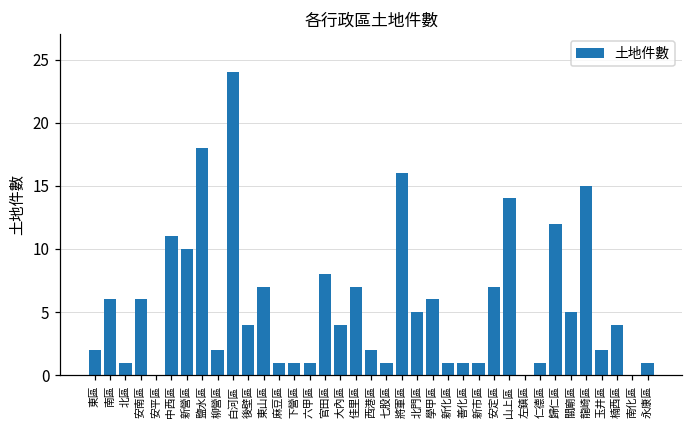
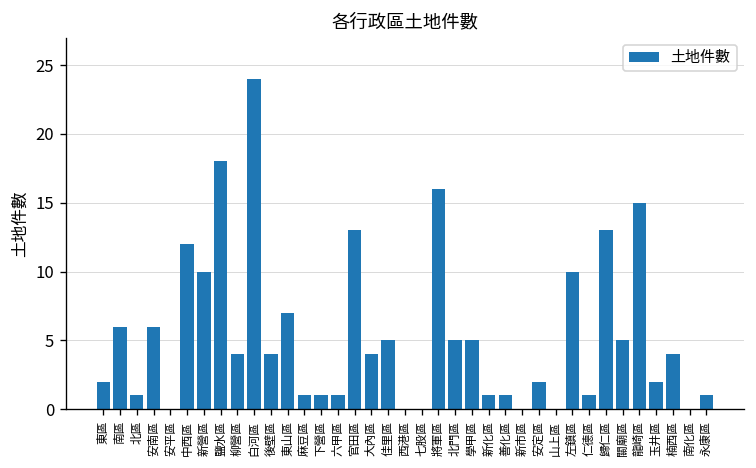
  {
    "東區": 2,
    "南區": 6,
    "北區": 1,
    "安南區": 6,
    "安平區": 0,
-   "中西區": 11,
+   "中西區": 12,
    "新營區": 10,
    "鹽水區": 18,
-   "柳營區": 2,
+   "柳營區": 4,
    "白河區": 24,
    "後壁區": 4,
    "東山區": 7,
    "麻豆區": 1,
    "下營區": 1,
    "六甲區": 1,
-   "官田區": 8,
+   "官田區": 13,
    "大內區": 4,
-   "佳里區": 7,
-   "西港區": 2,
-   "七股區": 1,
+   "佳里區": 5,
+   "西港區": 0,
+   "七股區": 0,
    "將軍區": 16,
    "北門區": 5,
-   "學甲區": 6,
+   "學甲區": 5,
    "新化區": 1,
    "善化區": 1,
-   "新市區": 1,
-   "安定區": 7,
-   "山上區": 14,
-   "左鎮區": 0,
+   "新市區": 0,
+   "安定區": 2,
+   "山上區": 0,
+   "左鎮區": 10,
    "仁德區": 1,
-   "歸仁區": 12,
+   "歸仁區": 13,
    "關廟區": 5,
    "龍崎區": 15,
    "玉井區": 2,
    "楠西區": 4,
    "南化區": 0,
    "永康區": 1
  }
